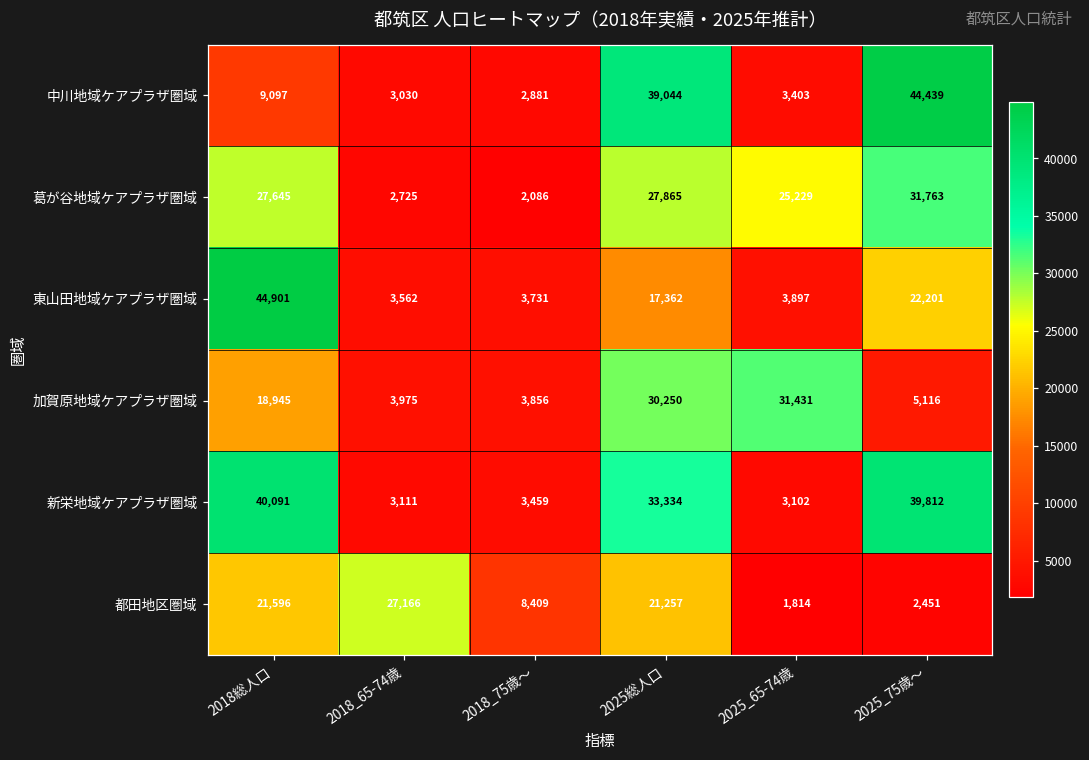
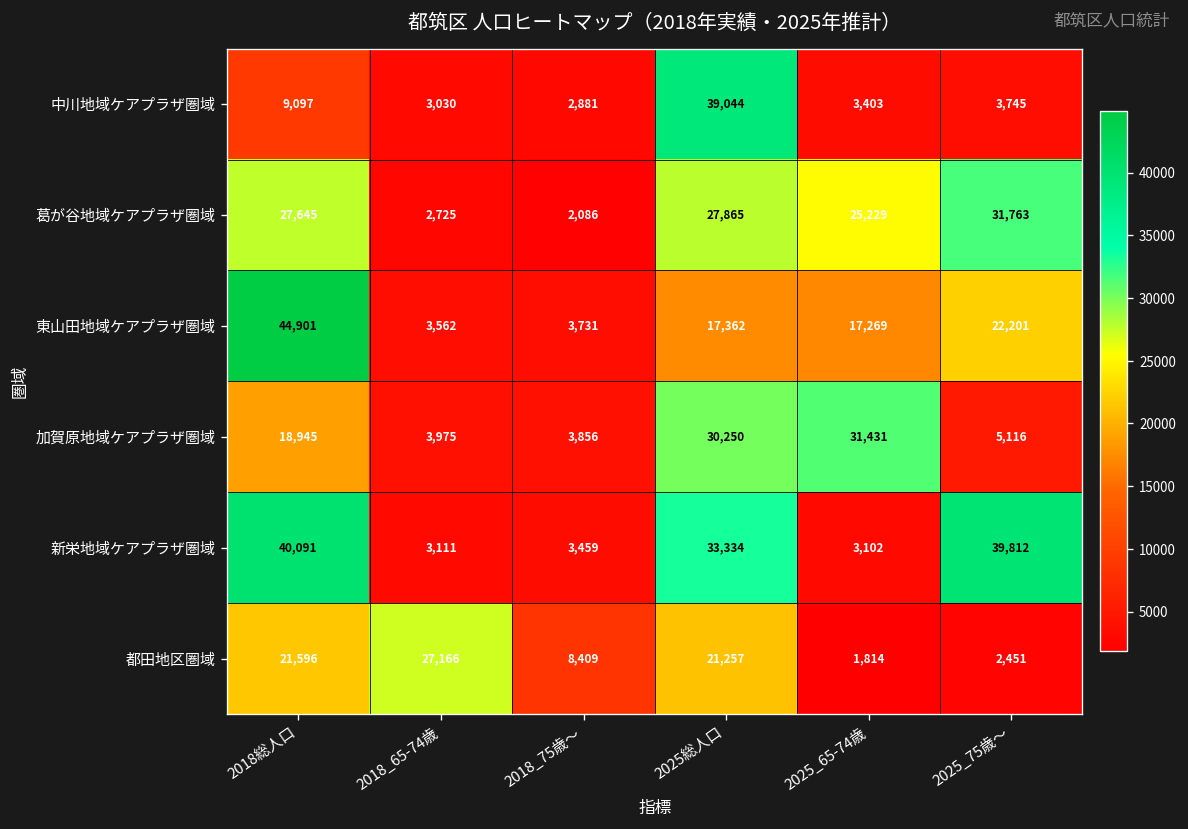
  {
    "中川地域ケアプラザ圏域": {
      "2018総人口": "9,097",
      "2018_65-74歳": "3,030",
      "2018_75歳～": "2,881",
      "2025総人口": "39,044",
      "2025_65-74歳": "3,403",
-     "2025_75歳～": "44,439"
+     "2025_75歳～": "3,745"
    },
    "葛が谷地域ケアプラザ圏域": {
      "2018総人口": "27,645",
      "2018_65-74歳": "2,725",
      "2018_75歳～": "2,086",
      "2025総人口": "27,865",
      "2025_65-74歳": "25,229",
      "2025_75歳～": "31,763"
    },
    "東山田地域ケアプラザ圏域": {
      "2018総人口": "44,901",
      "2018_65-74歳": "3,562",
      "2018_75歳～": "3,731",
      "2025総人口": "17,362",
-     "2025_65-74歳": "3,897",
+     "2025_65-74歳": "17,269",
      "2025_75歳～": "22,201"
    },
    "加賀原地域ケアプラザ圏域": {
      "2018総人口": "18,945",
      "2018_65-74歳": "3,975",
      "2018_75歳～": "3,856",
      "2025総人口": "30,250",
      "2025_65-74歳": "31,431",
      "2025_75歳～": "5,116"
    },
    "新栄地域ケアプラザ圏域": {
      "2018総人口": "40,091",
      "2018_65-74歳": "3,111",
      "2018_75歳～": "3,459",
      "2025総人口": "33,334",
      "2025_65-74歳": "3,102",
      "2025_75歳～": "39,812"
    },
    "都田地区圏域": {
      "2018総人口": "21,596",
      "2018_65-74歳": "27,166",
      "2018_75歳～": "8,409",
      "2025総人口": "21,257",
      "2025_65-74歳": "1,814",
      "2025_75歳～": "2,451"
    }
  }
